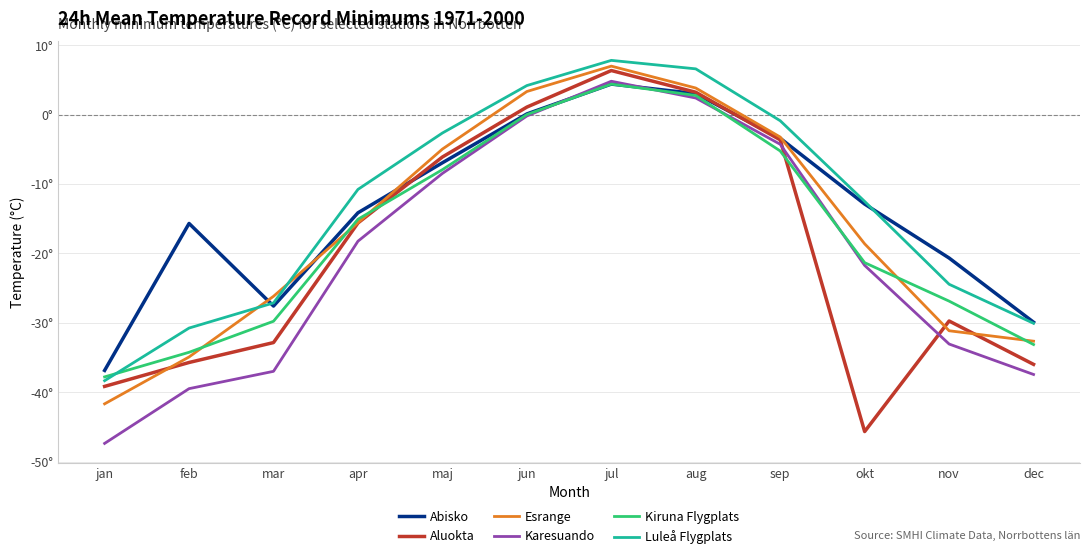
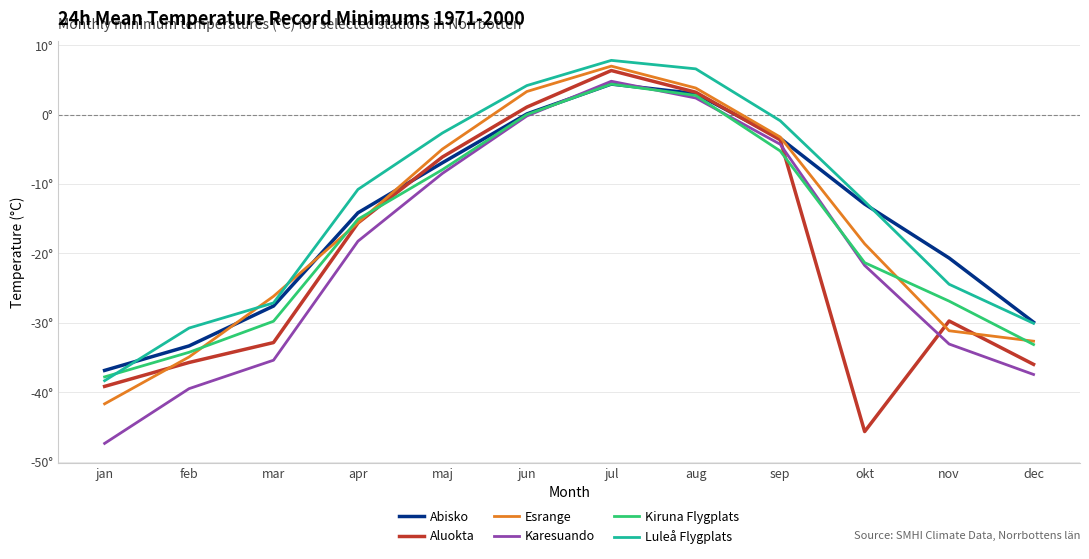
  {
    "Abisko": {
      "jan": "-37°",
-     "feb": "-16°",
+     "feb": "-33°",
      "mar": "-28°",
      "apr": "-14°",
      "maj": "-7°",
      "okt": "-13°",
      "nov": "-21°"
    },
    "Aluokta": {
      "jan": "-39°",
      "feb": "-36°",
      "mar": "-33°",
      "maj": "-6°",
      "jun": "1°",
      "jul": "6°",
      "okt": "-46°",
      "nov": "-30°",
      "dec": "-36°"
    },
    "Esrange": {
      "jan": "-42°",
      "feb": "-35°",
      "mar": "-26°",
      "maj": "-5°",
      "jun": "3°",
      "jul": "7°",
      "aug": "4°",
      "okt": "-19°",
      "nov": "-31°",
      "dec": "-33°"
    },
    "Karesuando": {
      "jan": "-47°",
      "feb": "-39°",
-     "mar": "-37°",
+     "mar": "-35°",
      "apr": "-18°",
      "maj": "-8°",
      "jul": "5°",
      "aug": "2°",
      "sep": "-4°",
      "okt": "-22°",
      "nov": "-33°",
      "dec": "-37°"
    }
  }
